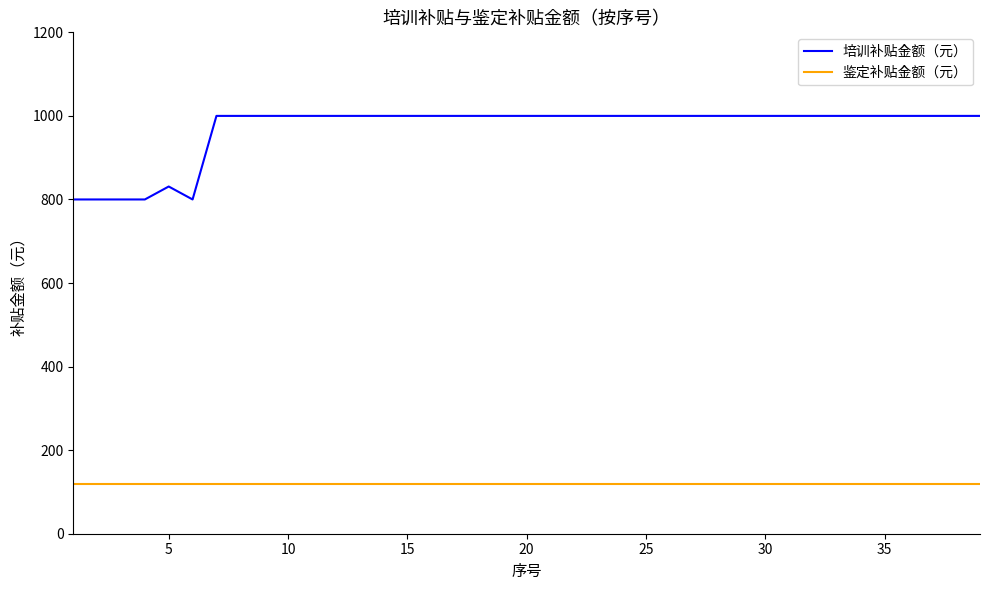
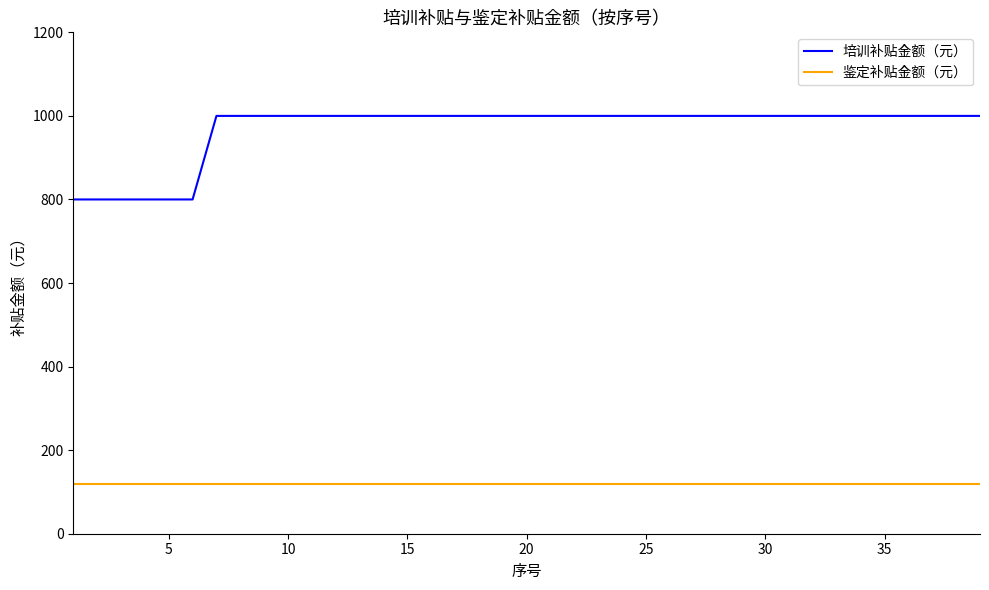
  {
    "培训补贴金额（元）": {
-     "5": 830,
+     "5": 800,
      "10": 1000,
      "15": 1000,
      "20": 1000,
      "25": 1000,
      "30": 1000,
      "35": 1000
    },
    "鉴定补贴金额（元）": {
      "5": 120,
      "10": 120,
      "15": 120,
      "20": 120,
      "25": 120,
      "30": 120,
      "35": 120
    }
  }
